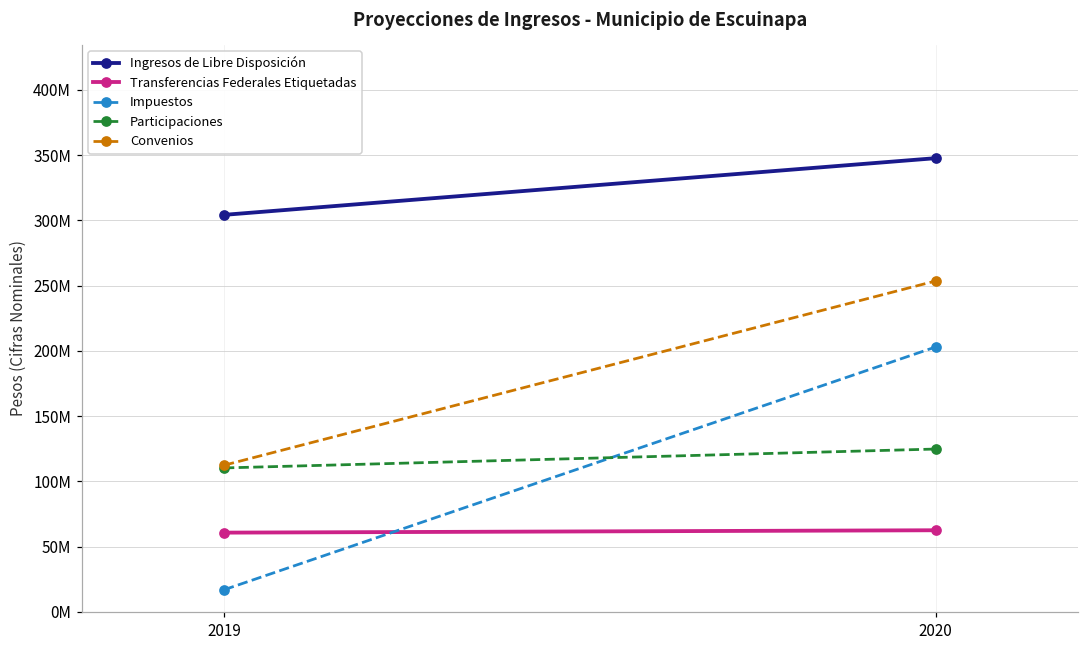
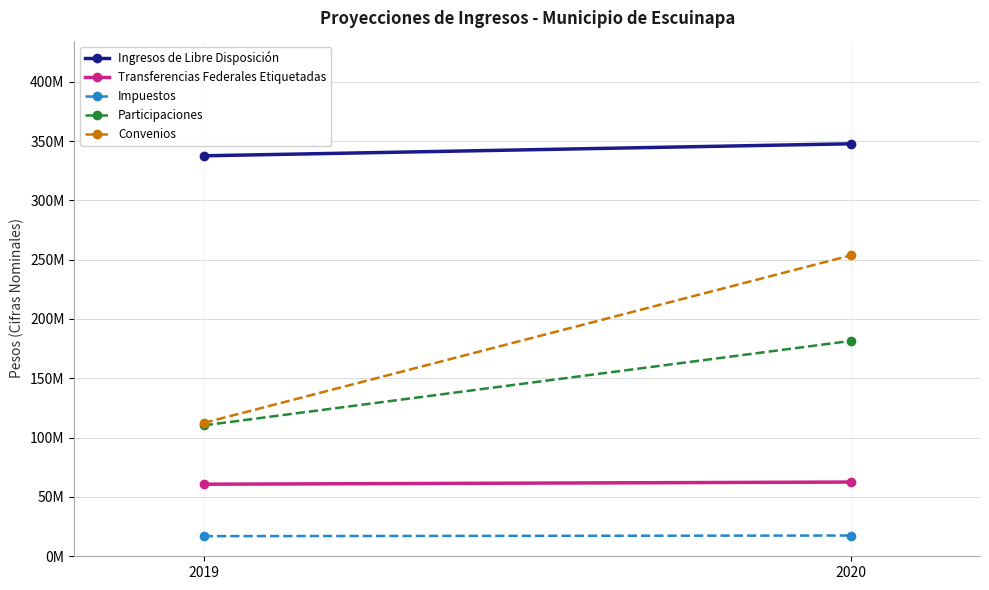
  {
    "Ingresos de Libre Disposición": {
-     "2019": 304000000,
+     "2019": 338000000,
      "2020": 348000000
    },
    "Transferencias Federales Etiquetadas": {
      "2019": 61000000,
      "2020": 63000000
    },
    "Impuestos": {
      "2019": 17000000,
-     "2020": 203000000
+     "2020": 17000000
    },
    "Participaciones": {
-     "2020": 125000000
+     "2020": 182000000
    },
    "Convenios": {
      "2020": 254000000
    }
  }
